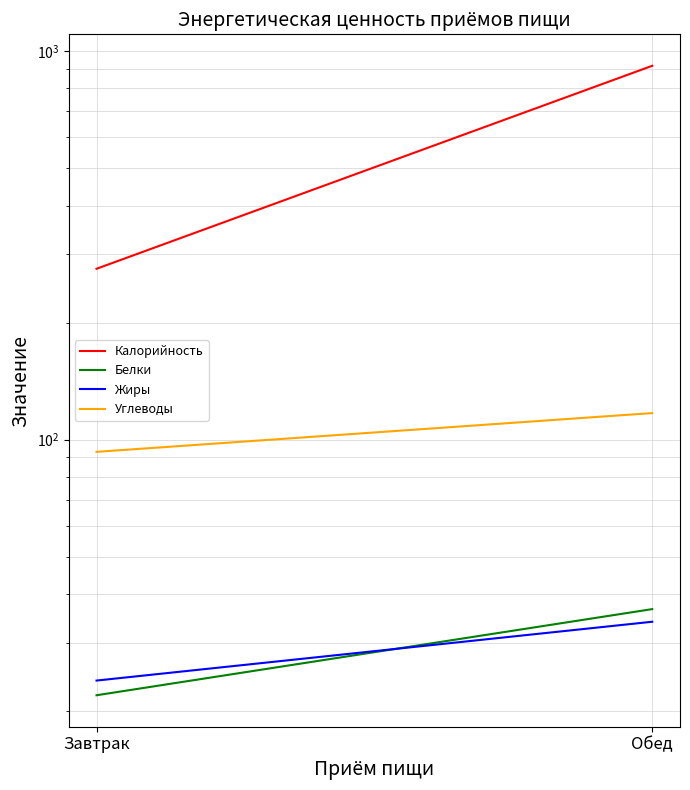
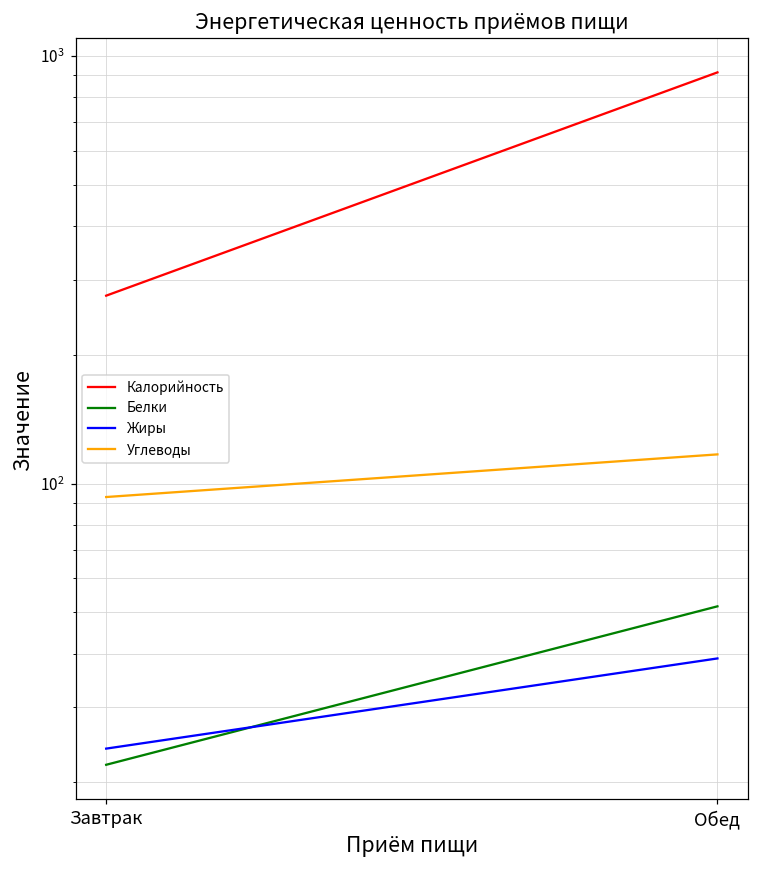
  {
    "Калорийность": {
      "Завтрак": 280,
      "Обед": 920
    },
    "Белки": {
      "Завтрак": 22,
-     "Обед": 37
+     "Обед": 52
    },
    "Жиры": {
      "Завтрак": 24,
-     "Обед": 34
+     "Обед": 39
    },
    "Углеводы": {
      "Завтрак": 93,
      "Обед": 117
    }
  }
